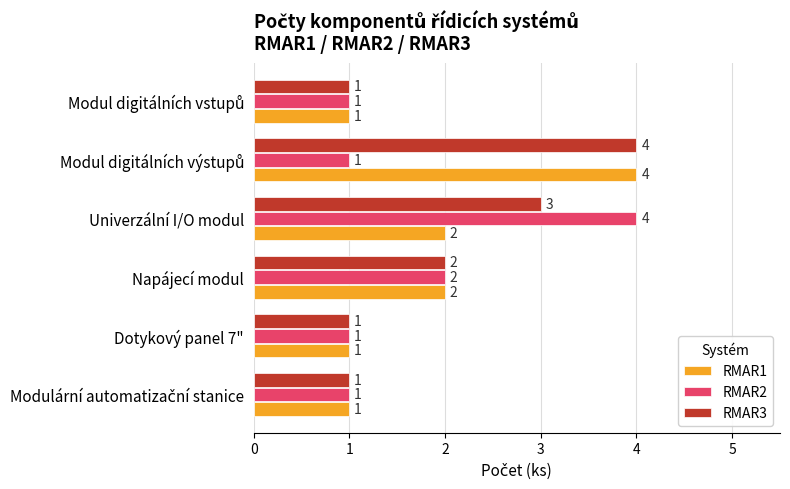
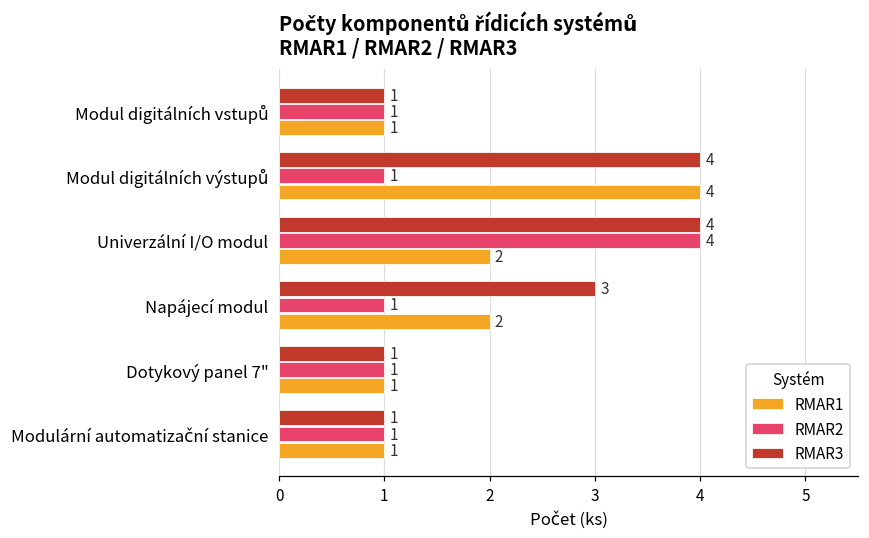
  {
    "RMAR1": {
      "Modul digitálních vstupů": 1,
      "Modul digitálních výstupů": 4,
      "Univerzální I/O modul": 2,
      "Napájecí modul": 2,
      "Dotykový panel 7\"": 1,
      "Modulární automatizační stanice": 1
    },
    "RMAR2": {
      "Modul digitálních vstupů": 1,
      "Modul digitálních výstupů": 1,
      "Univerzální I/O modul": 4,
-     "Napájecí modul": 2,
+     "Napájecí modul": 1,
      "Dotykový panel 7\"": 1,
      "Modulární automatizační stanice": 1
    },
    "RMAR3": {
      "Modul digitálních vstupů": 1,
      "Modul digitálních výstupů": 4,
-     "Univerzální I/O modul": 3,
-     "Napájecí modul": 2,
+     "Univerzální I/O modul": 4,
+     "Napájecí modul": 3,
      "Dotykový panel 7\"": 1,
      "Modulární automatizační stanice": 1
    }
  }
